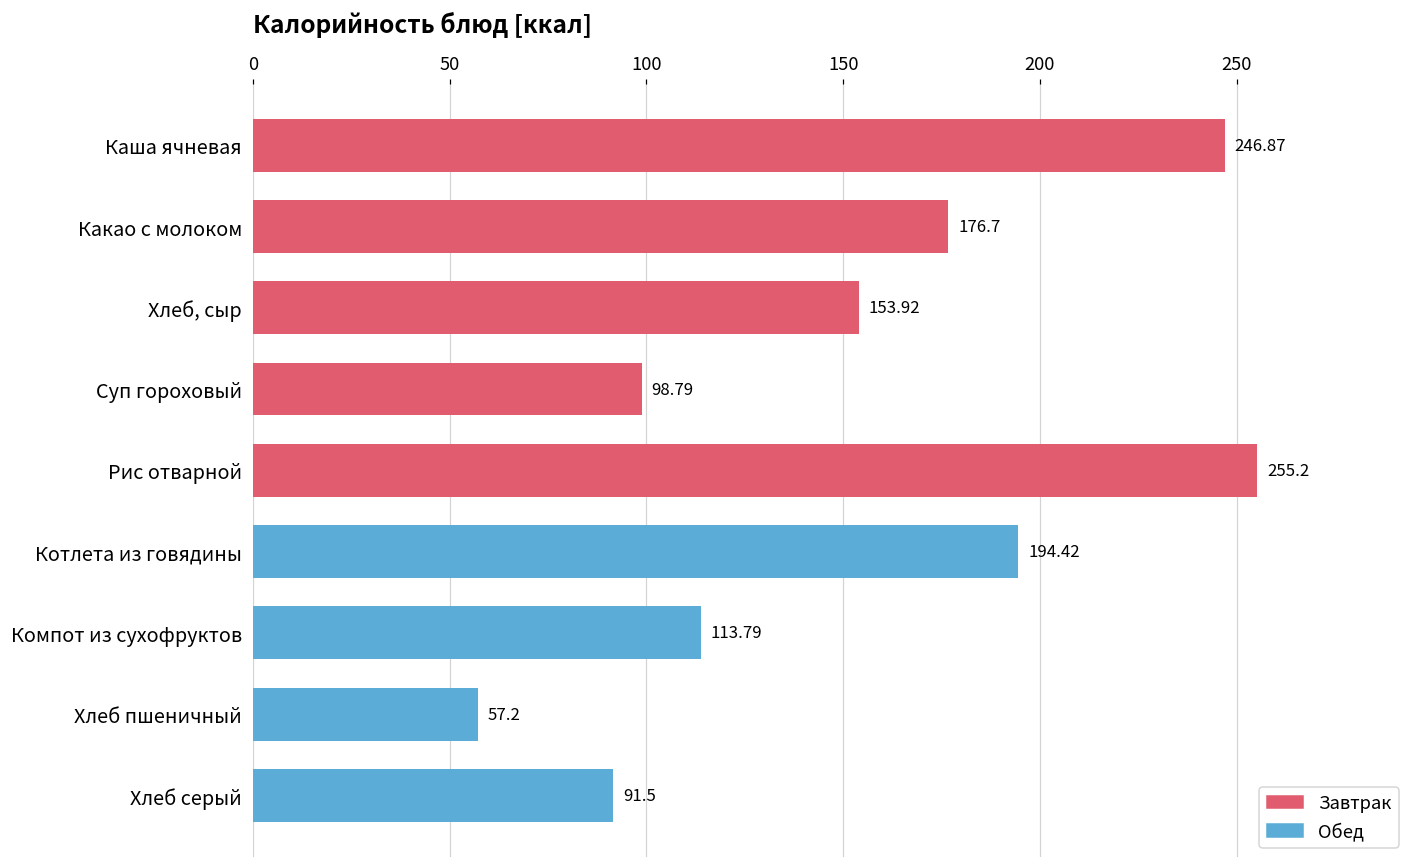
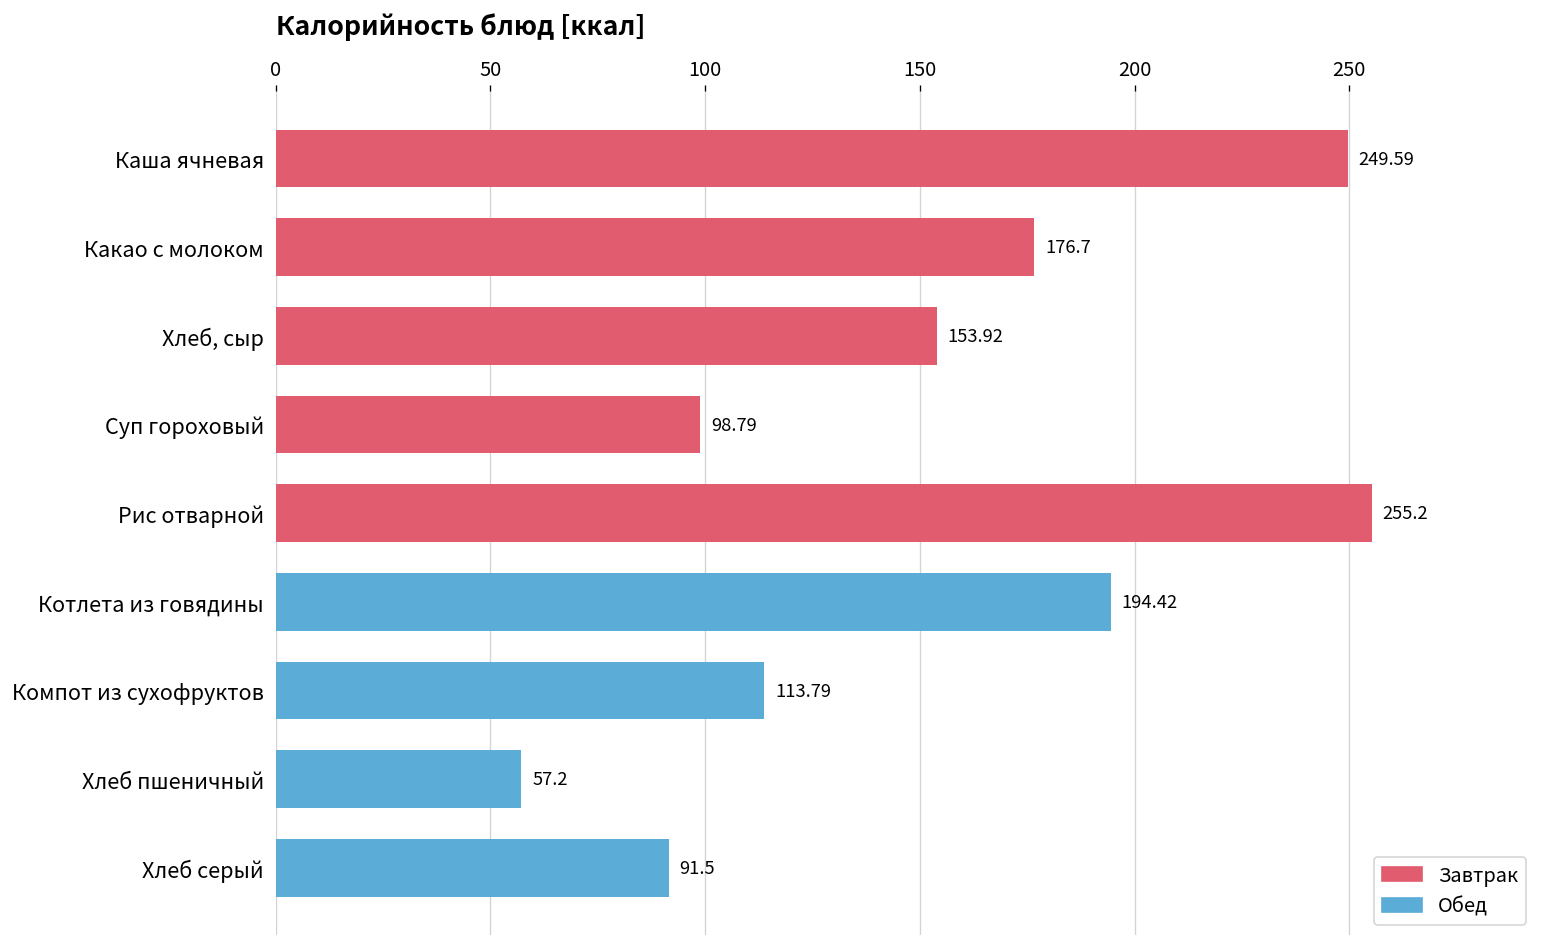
  {
-   "Каша ячневая": 246.87,
+   "Каша ячневая": 249.59,
    "Какао с молоком": 176.7,
    "Хлеб, сыр": 153.92,
    "Суп гороховый": 98.79,
    "Рис отварной": 255.2,
    "Котлета из говядины": 194.42,
    "Компот из сухофруктов": 113.79,
    "Хлеб пшеничный": 57.2,
    "Хлеб серый": 91.5
  }
